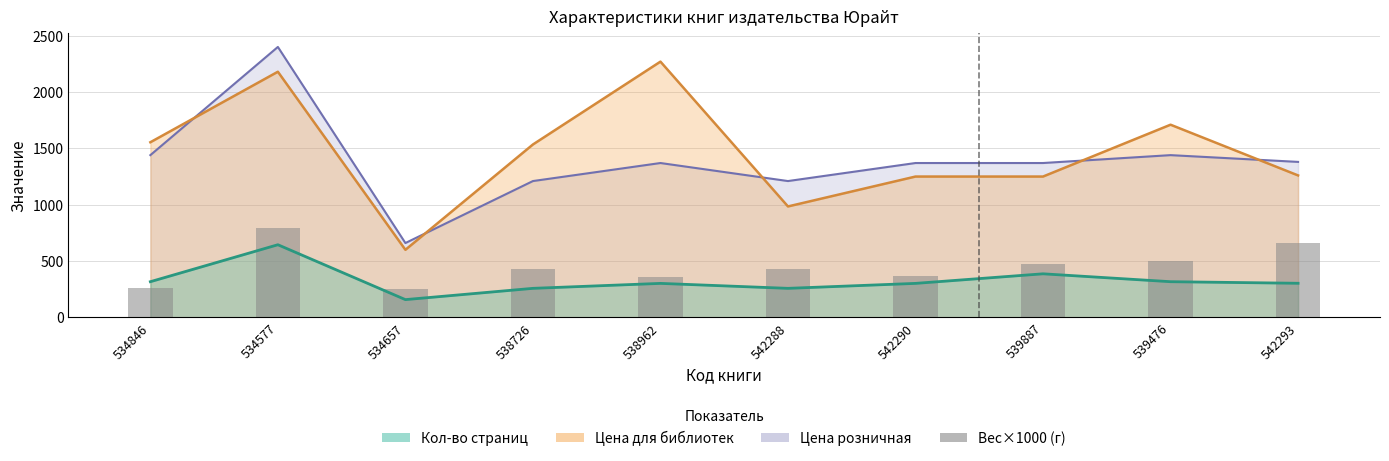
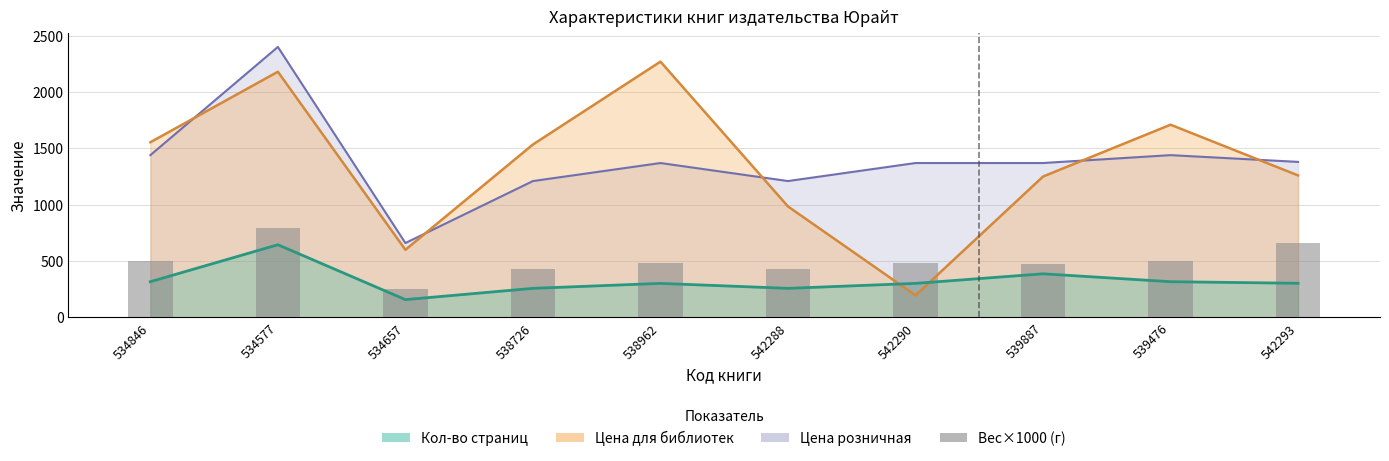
  {
    "Вес×1000 (г)": {
-     "534846": 260,
+     "534846": 500,
      "534577": 790,
      "534657": 250,
      "538726": 430,
-     "538962": 360,
+     "538962": 490,
      "542288": 430,
-     "542290": 370,
+     "542290": 490,
      "539887": 470,
      "539476": 500,
      "542293": 660
    },
    "Цена для библиотек": {
      "534846": 1550,
      "534577": 2180,
      "534657": 600,
      "538726": 1530,
      "538962": 2270,
      "542288": 980,
-     "542290": 1250,
+     "542290": 190,
      "539887": 1250,
      "539476": 1710,
      "542293": 1260
    }
  }
